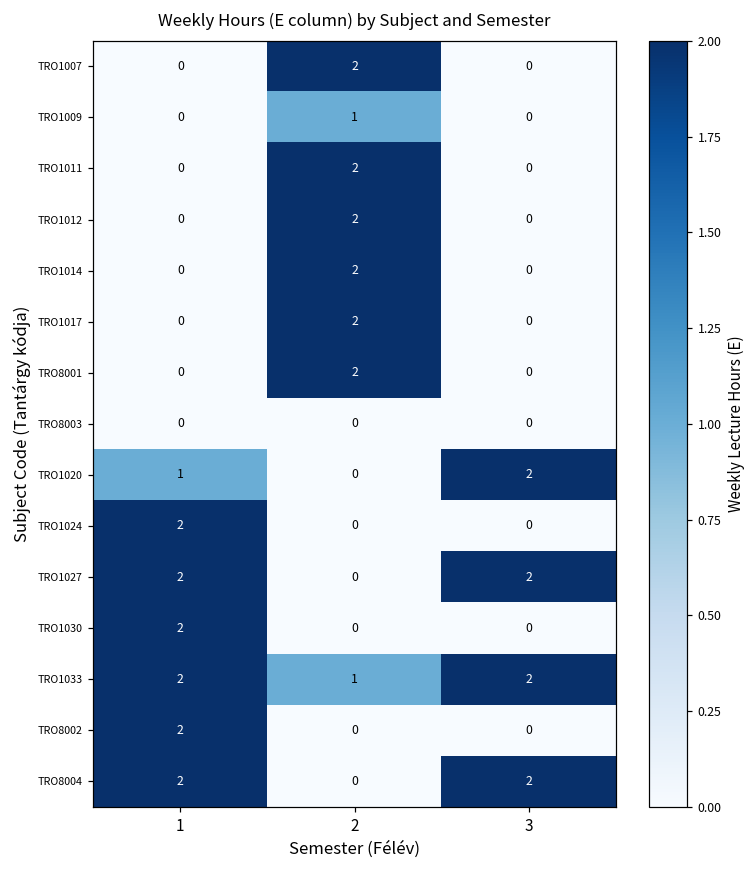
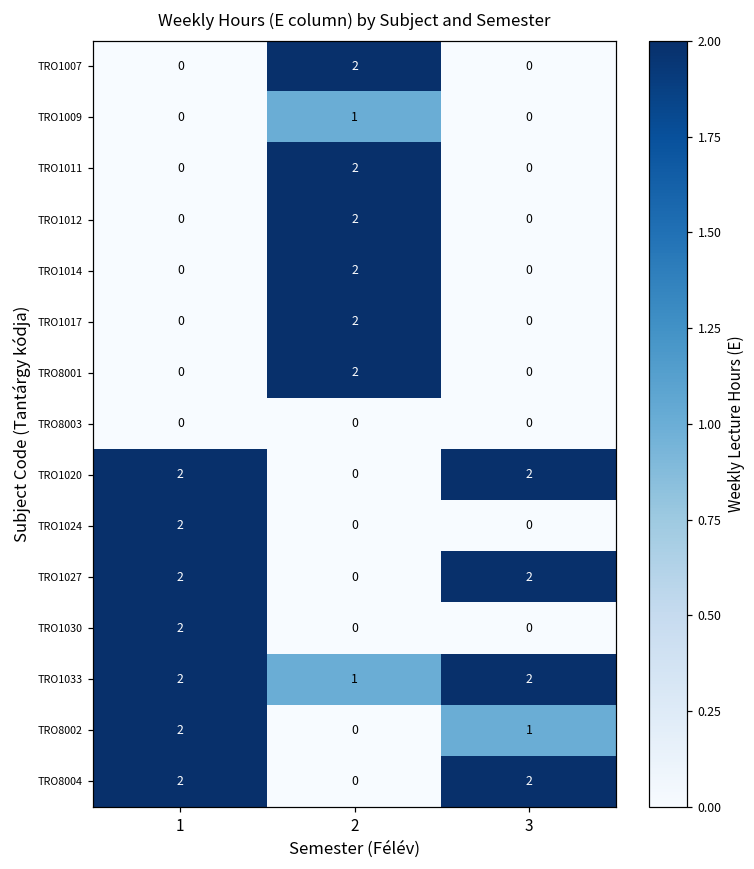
  {
    "TRO1007": {
      "1": 0,
      "2": 2,
      "3": 0
    },
    "TRO1009": {
      "1": 0,
      "2": 1,
      "3": 0
    },
    "TRO1011": {
      "1": 0,
      "2": 2,
      "3": 0
    },
    "TRO1012": {
      "1": 0,
      "2": 2,
      "3": 0
    },
    "TRO1014": {
      "1": 0,
      "2": 2,
      "3": 0
    },
    "TRO1017": {
      "1": 0,
      "2": 2,
      "3": 0
    },
    "TRO8001": {
      "1": 0,
      "2": 2,
      "3": 0
    },
    "TRO8003": {
      "1": 0,
      "2": 0,
      "3": 0
    },
    "TRO1020": {
-     "1": 1,
+     "1": 2,
      "2": 0,
      "3": 2
    },
    "TRO1024": {
      "1": 2,
      "2": 0,
      "3": 0
    },
    "TRO1027": {
      "1": 2,
      "2": 0,
      "3": 2
    },
    "TRO1030": {
      "1": 2,
      "2": 0,
      "3": 0
    },
    "TRO1033": {
      "1": 2,
      "2": 1,
      "3": 2
    },
    "TRO8002": {
      "1": 2,
      "2": 0,
-     "3": 0
+     "3": 1
    },
    "TRO8004": {
      "1": 2,
      "2": 0,
      "3": 2
    }
  }
